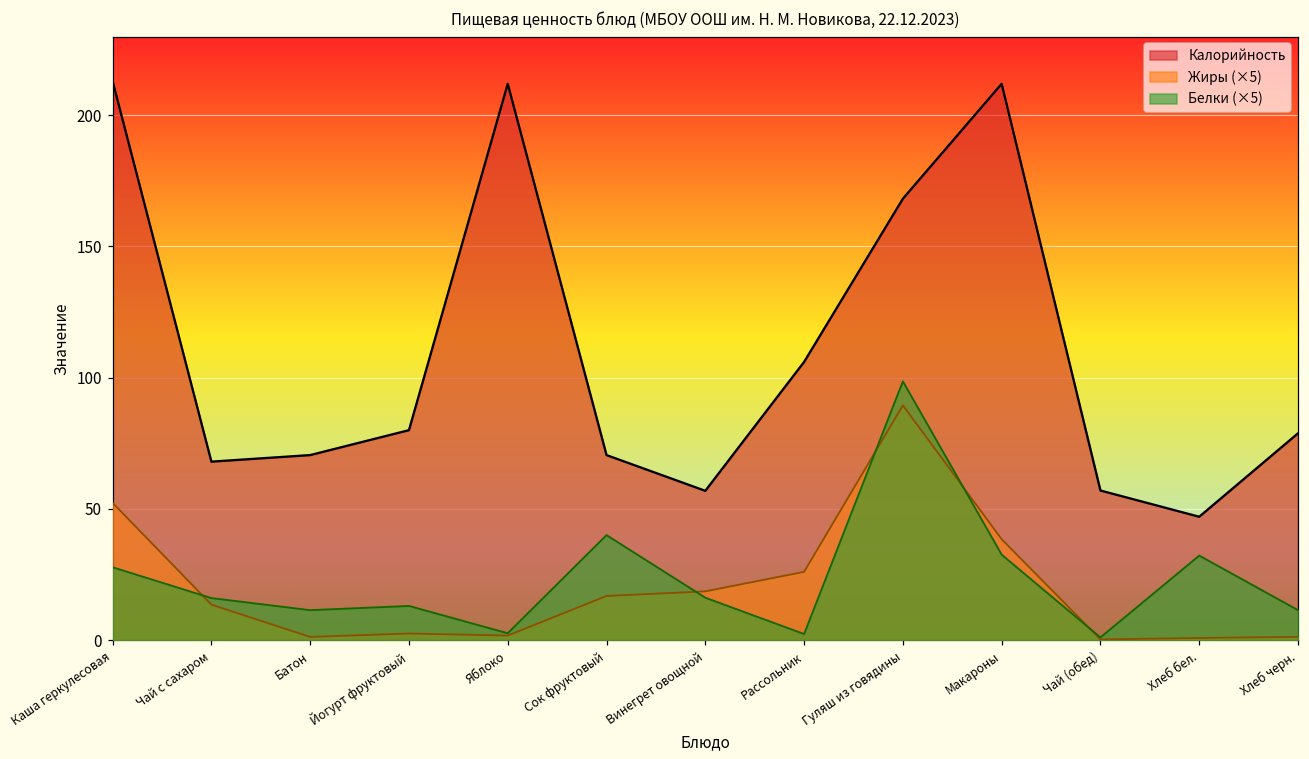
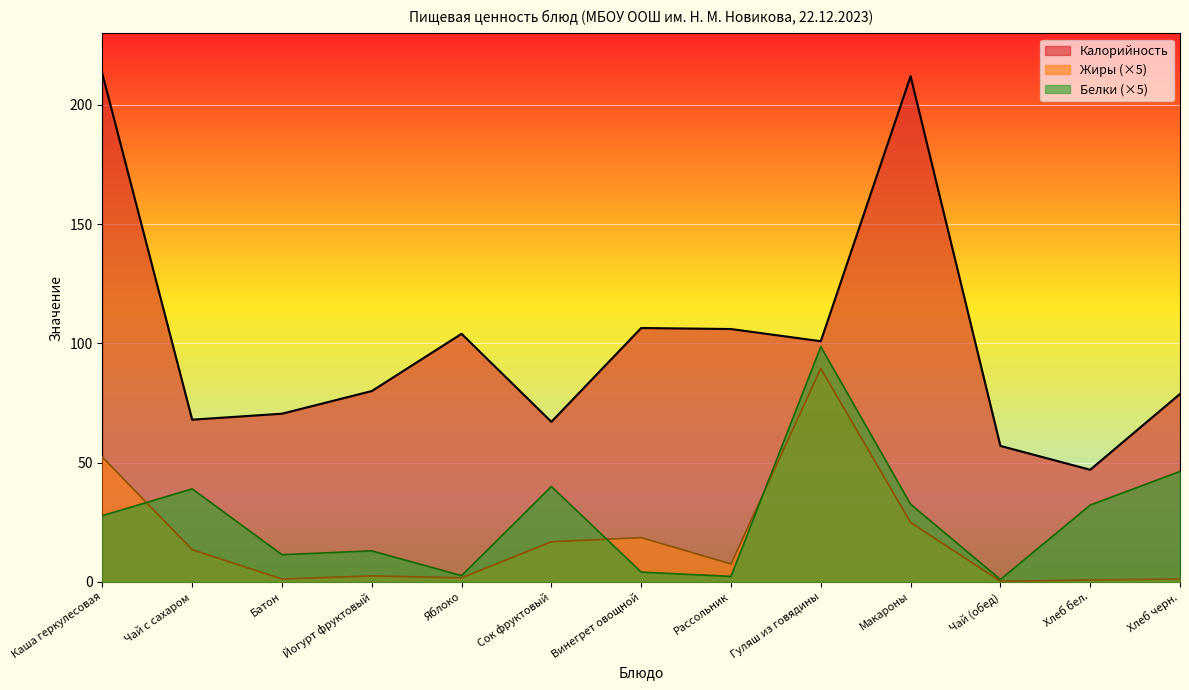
  {
    "Калорийность": {
      "Каша геркулесовая": 213,
      "Чай с сахаром": 68,
      "Батон": 71,
      "Йогурт фруктовый": 80,
-     "Яблоко": 212,
-     "Сок фруктовый": 71,
-     "Винегрет овощной": 57,
+     "Яблоко": 104,
+     "Сок фруктовый": 67,
+     "Винегрет овощной": 106,
      "Рассольник": 106,
-     "Гуляш из говядины": 168,
+     "Гуляш из говядины": 101,
      "Макароны": 212,
      "Чай (обед)": 57,
      "Хлеб бел.": 47,
      "Хлеб черн.": 79
    },
    "Жиры (×5)": {
      "Каша геркулесовая": 52,
      "Чай с сахаром": 14,
      "Батон": 1,
      "Йогурт фруктовый": 3,
      "Сок фруктовый": 17,
      "Винегрет овощной": 19,
-     "Рассольник": 26,
+     "Рассольник": 8,
      "Гуляш из говядины": 89,
-     "Макароны": 38,
+     "Макароны": 25,
      "Хлеб бел.": 1,
      "Хлеб черн.": 1
    },
    "Белки (×5)": {
      "Каша геркулесовая": 28,
-     "Чай с сахаром": 16,
+     "Чай с сахаром": 39,
      "Батон": 11,
      "Йогурт фруктовый": 13,
      "Сок фруктовый": 40,
-     "Винегрет овощной": 16,
+     "Винегрет овощной": 4,
      "Рассольник": 2,
      "Гуляш из говядины": 99,
      "Макароны": 33,
      "Хлеб бел.": 32,
-     "Хлеб черн.": 11
+     "Хлеб черн.": 46
    }
  }
